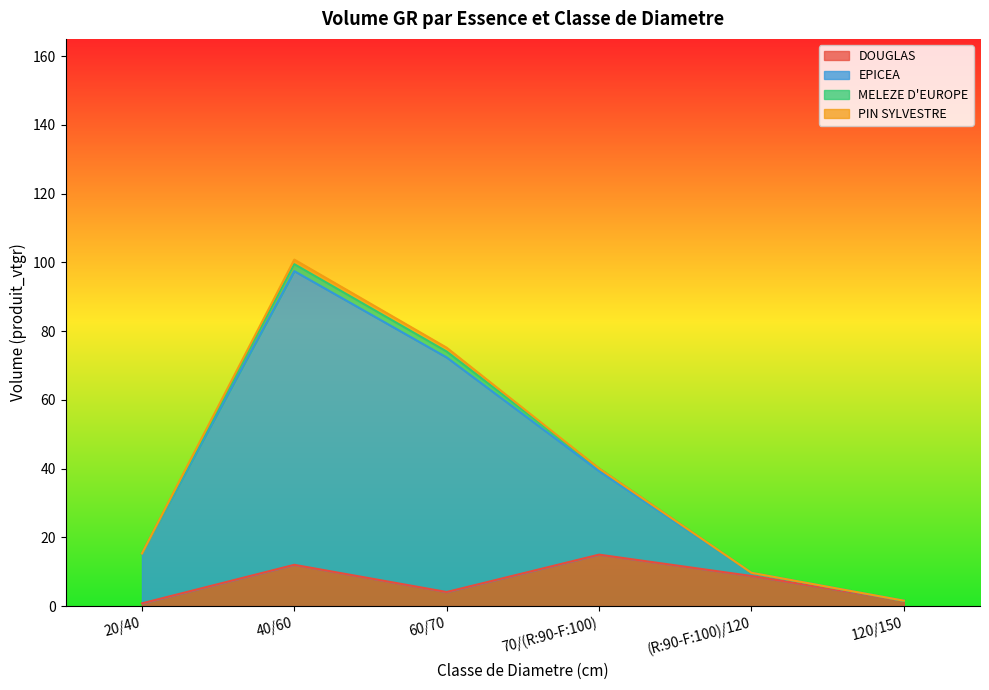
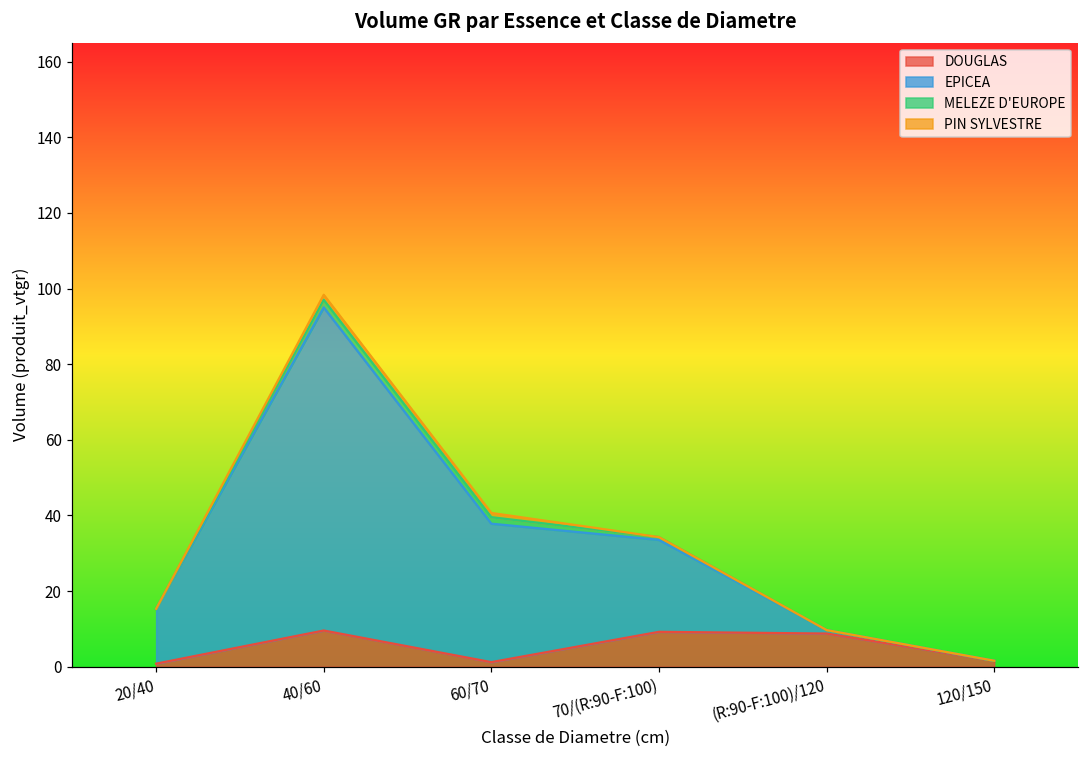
  {
    "DOUGLAS": {
      "20/40": 1,
-     "40/60": 12,
-     "60/70": 4,
-     "70/(R:90-F:100)": 15,
+     "40/60": 10,
+     "60/70": 1,
+     "70/(R:90-F:100)": 9,
      "(R:90-F:100)/120": 9
    },
    "EPICEA": {
      "40/60": 85,
-     "60/70": 68
+     "60/70": 37
    },
    "MELEZE D'EUROPE": {
      "40/60": 2,
      "60/70": 2
    },
    "PIN SYLVESTRE": {
      "40/60": 1,
      "60/70": 1
    }
  }
